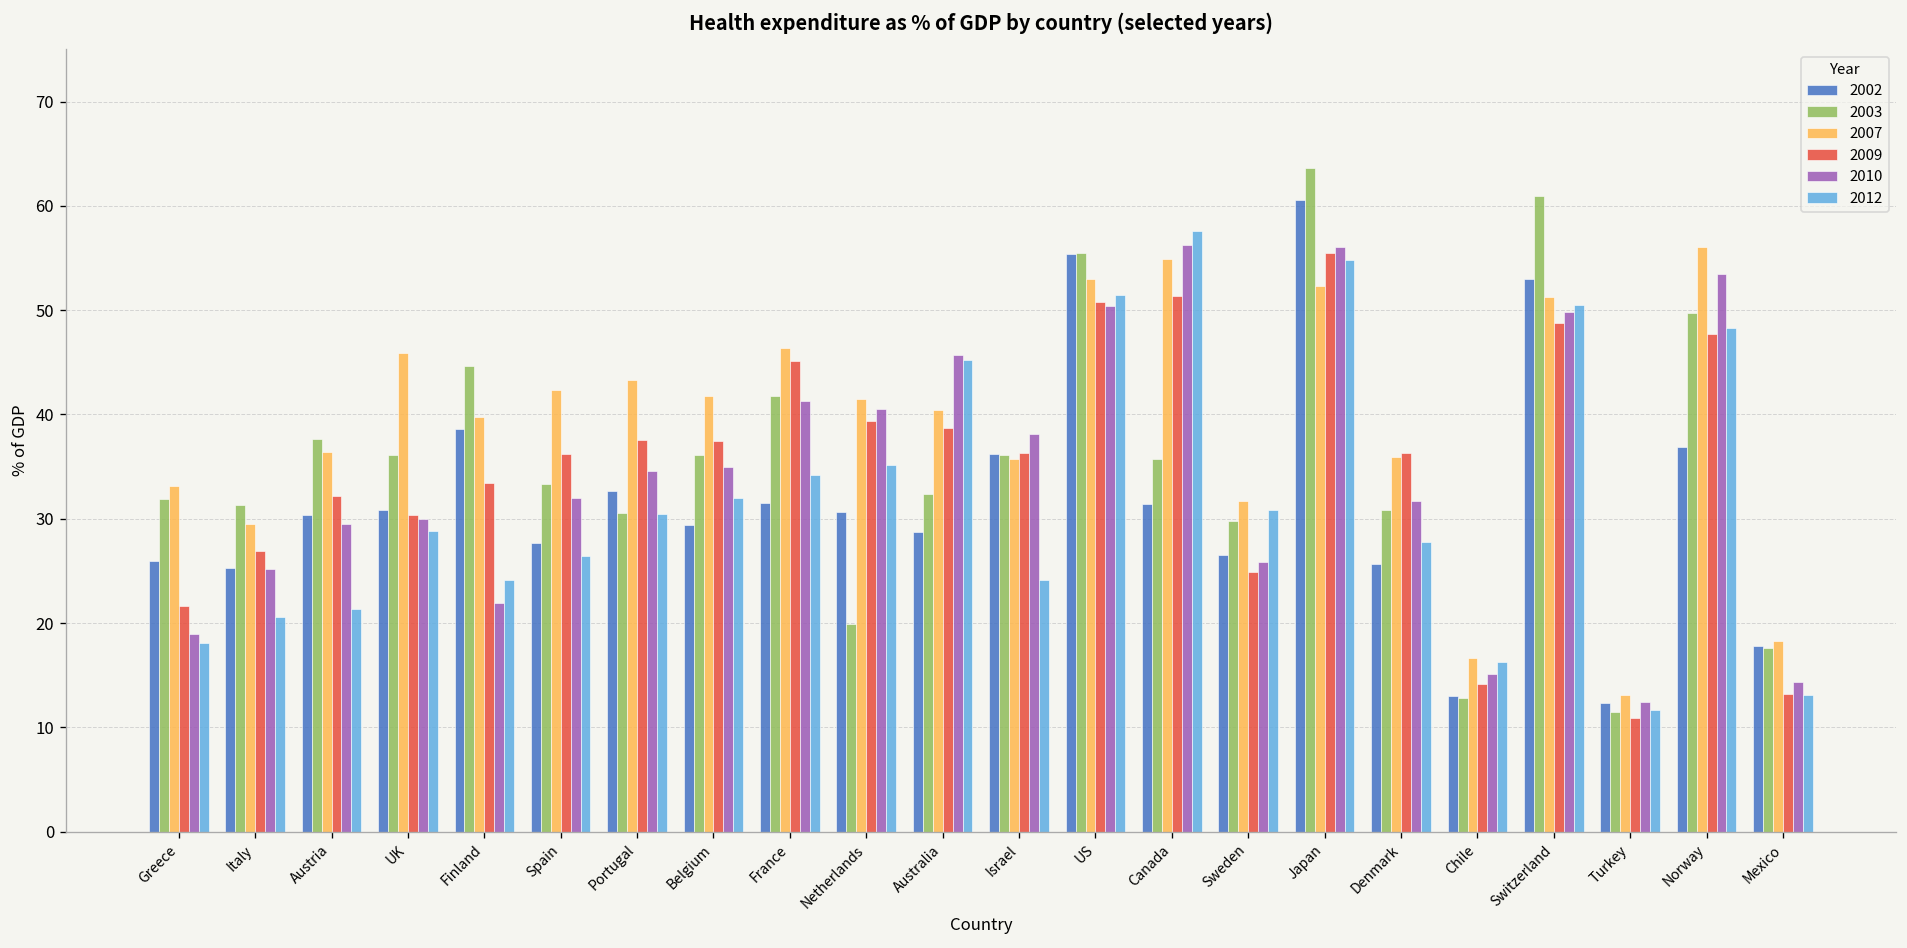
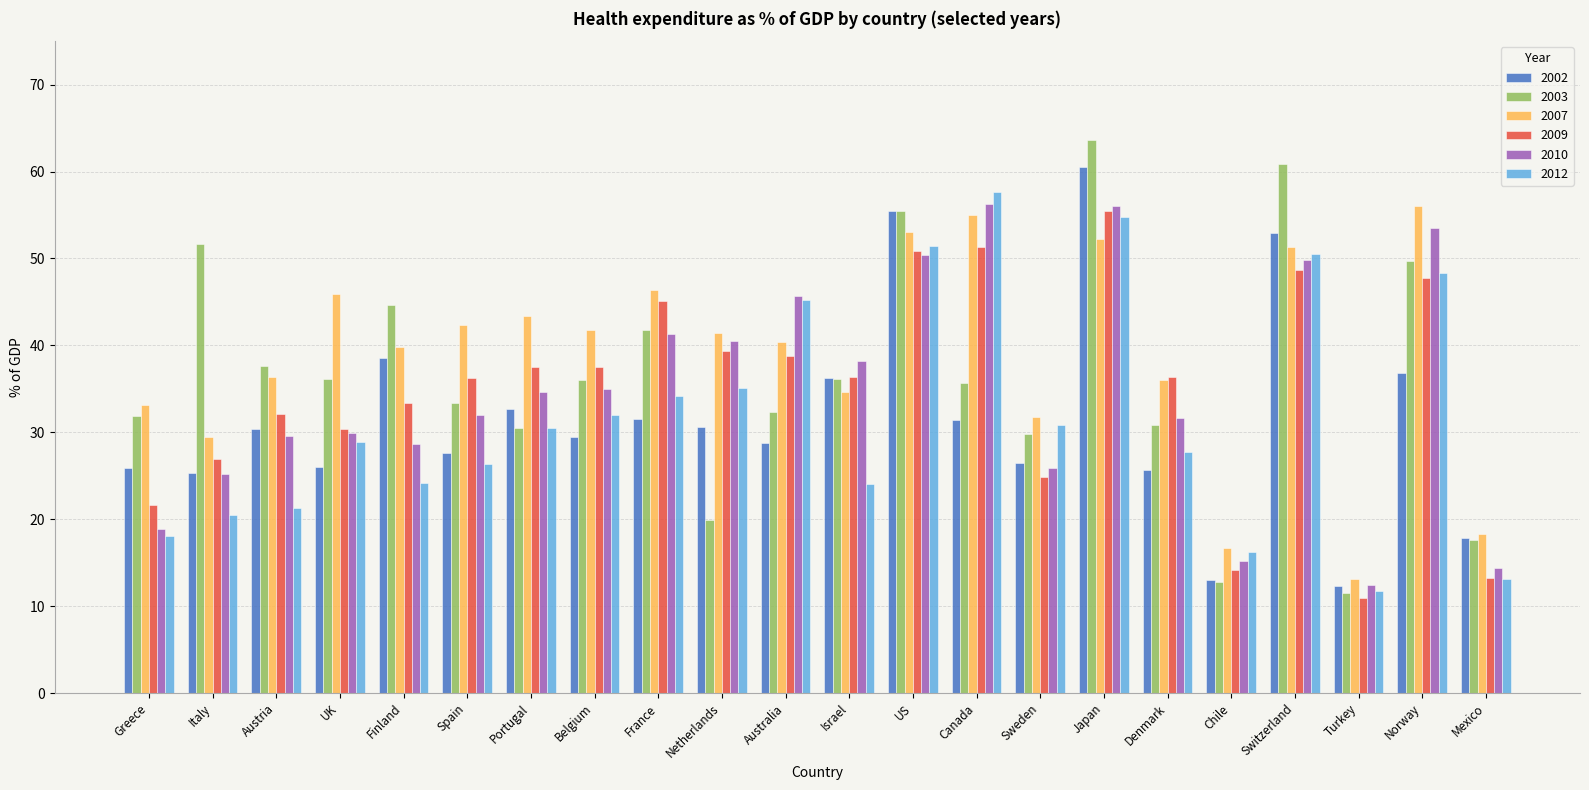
  {
    "2002": {
      "Greece": 26,
      "Italy": 25,
      "Austria": 30,
-     "UK": 31,
+     "UK": 26,
      "Finland": 39,
      "Spain": 28,
      "Portugal": 33,
      "Belgium": 29,
      "France": 31,
      "Netherlands": 31,
      "Australia": 29,
      "Israel": 36,
      "US": 55,
      "Canada": 31,
      "Sweden": 27,
      "Japan": 61,
      "Denmark": 26,
      "Chile": 13,
      "Switzerland": 53,
      "Turkey": 12,
      "Norway": 37,
      "Mexico": 18
    },
    "2003": {
      "Greece": 32,
-     "Italy": 31,
+     "Italy": 52,
      "Austria": 38,
      "UK": 36,
      "Finland": 45,
      "Spain": 33,
      "Portugal": 31,
      "Belgium": 36,
      "France": 42,
      "Netherlands": 20,
      "Australia": 32,
      "Israel": 36,
      "US": 55,
      "Canada": 36,
      "Sweden": 30,
      "Japan": 64,
      "Denmark": 31,
      "Chile": 13,
      "Switzerland": 61,
      "Turkey": 12,
      "Norway": 50,
      "Mexico": 18
    },
    "2007": {
      "Greece": 33,
      "Italy": 29,
      "Austria": 36,
      "UK": 46,
      "Finland": 40,
      "Spain": 42,
      "Portugal": 43,
      "Belgium": 42,
      "France": 46,
      "Netherlands": 41,
      "Australia": 40,
-     "Israel": 36,
+     "Israel": 35,
      "US": 53,
      "Canada": 55,
      "Sweden": 32,
      "Japan": 52,
      "Denmark": 36,
      "Chile": 17,
      "Switzerland": 51,
      "Turkey": 13,
      "Norway": 56,
      "Mexico": 18
    },
    "2009": {
      "Greece": 22,
      "Italy": 27,
      "Austria": 32,
      "UK": 30,
      "Finland": 33,
      "Spain": 36,
      "Portugal": 38,
      "Belgium": 37,
      "France": 45,
      "Netherlands": 39,
      "Australia": 39,
      "Israel": 36,
      "US": 51,
      "Canada": 51,
      "Sweden": 25,
      "Japan": 56,
      "Denmark": 36,
      "Chile": 14,
      "Switzerland": 49,
      "Turkey": 11,
      "Norway": 48,
      "Mexico": 13
    },
    "2010": {
      "Greece": 19,
      "Italy": 25,
      "Austria": 30,
      "UK": 30,
-     "Finland": 22,
+     "Finland": 29,
      "Spain": 32,
      "Portugal": 35,
      "Belgium": 35,
      "France": 41,
      "Netherlands": 41,
      "Australia": 46,
      "Israel": 38,
      "US": 50,
      "Canada": 56,
      "Sweden": 26,
      "Japan": 56,
      "Denmark": 32,
      "Chile": 15,
      "Switzerland": 50,
      "Turkey": 12,
      "Norway": 53,
      "Mexico": 14
    },
    "2012": {
      "Greece": 18,
      "Italy": 21,
      "Austria": 21,
      "UK": 29,
      "Finland": 24,
      "Spain": 26,
      "Portugal": 30,
      "Belgium": 32,
      "France": 34,
      "Netherlands": 35,
      "Australia": 45,
      "Israel": 24,
      "US": 51,
      "Canada": 58,
      "Sweden": 31,
      "Japan": 55,
      "Denmark": 28,
      "Chile": 16,
      "Switzerland": 50,
      "Turkey": 12,
      "Norway": 48,
      "Mexico": 13
    }
  }
